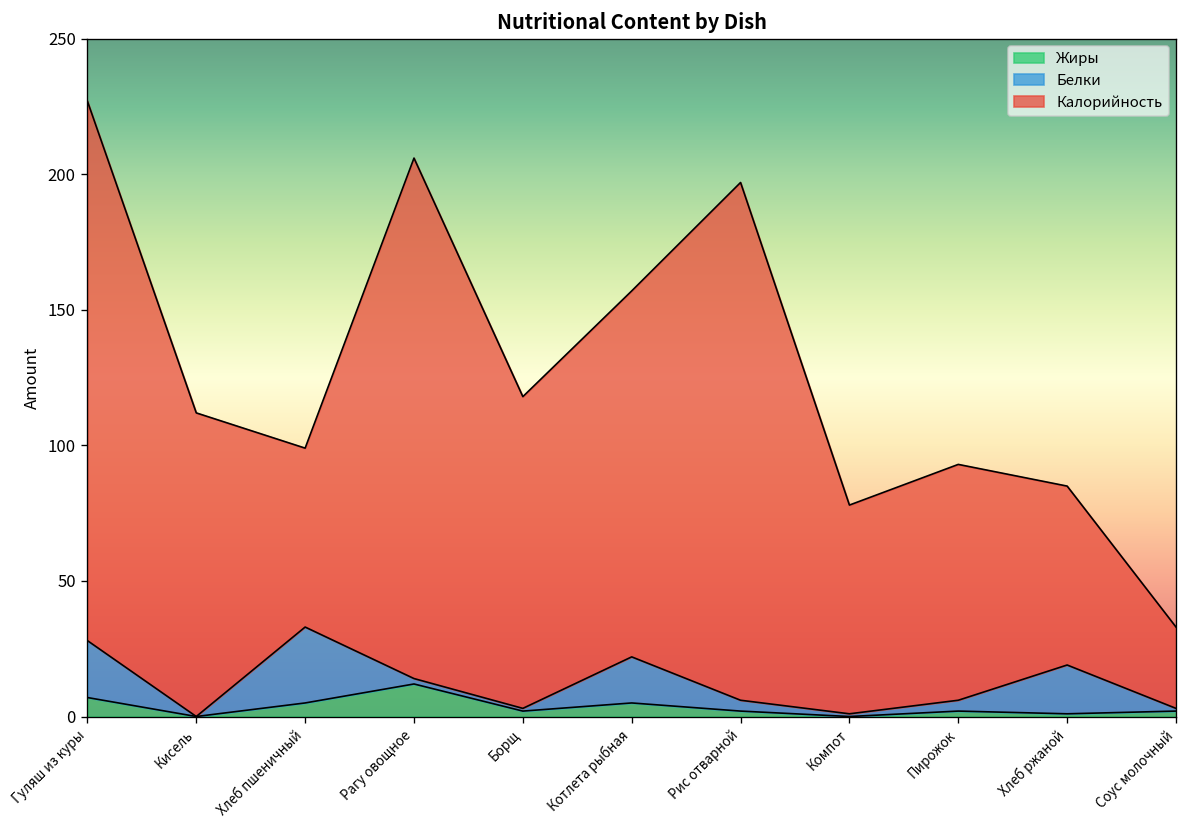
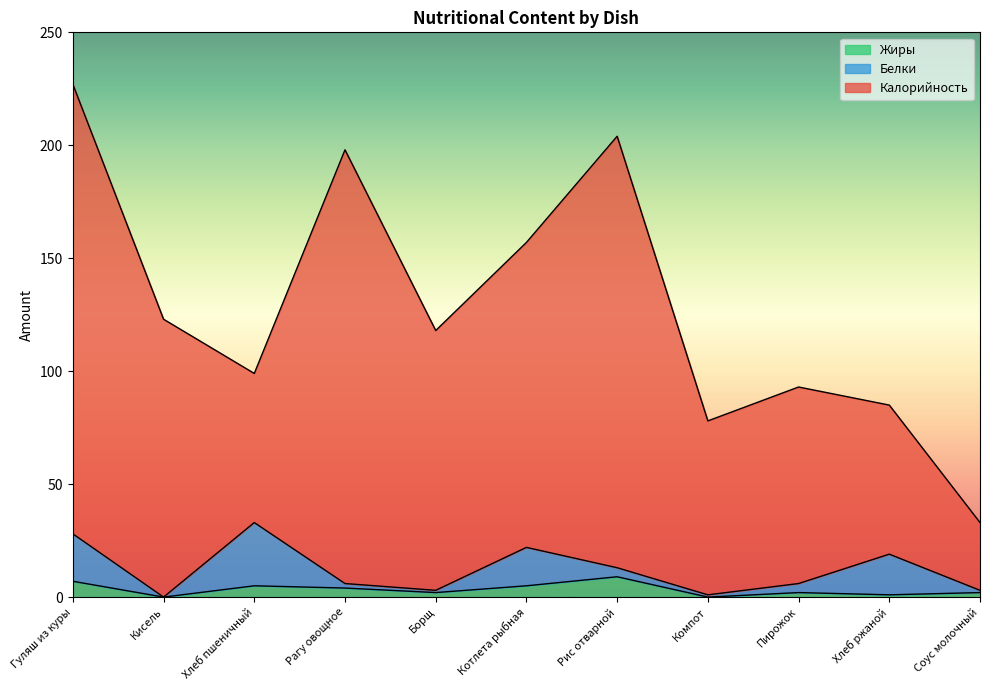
  {
    "Жиры": {
      "Гуляш из куры": 7,
      "Хлеб пшеничный": 5,
-     "Рагу овощное": 12,
+     "Рагу овощное": 4,
      "Котлета рыбная": 5,
-     "Рис отварной": 2,
+     "Рис отварной": 9,
      "Пирожок": 2,
      "Хлеб ржаной": 1
    },
    "Белки": {
      "Гуляш из куры": 21,
      "Хлеб пшеничный": 28,
      "Рагу овощное": 2,
      "Котлета рыбная": 17,
      "Рис отварной": 4,
      "Пирожок": 4,
      "Хлеб ржаной": 18
    },
    "Калорийность": {
      "Гуляш из куры": 199,
-     "Кисель": 112,
+     "Кисель": 123,
      "Хлеб пшеничный": 66,
      "Рагу овощное": 192,
      "Борщ": 115,
      "Котлета рыбная": 135,
      "Рис отварной": 191,
      "Компот": 77,
      "Пирожок": 87,
      "Хлеб ржаной": 66,
      "Соус молочный": 30
    }
  }
